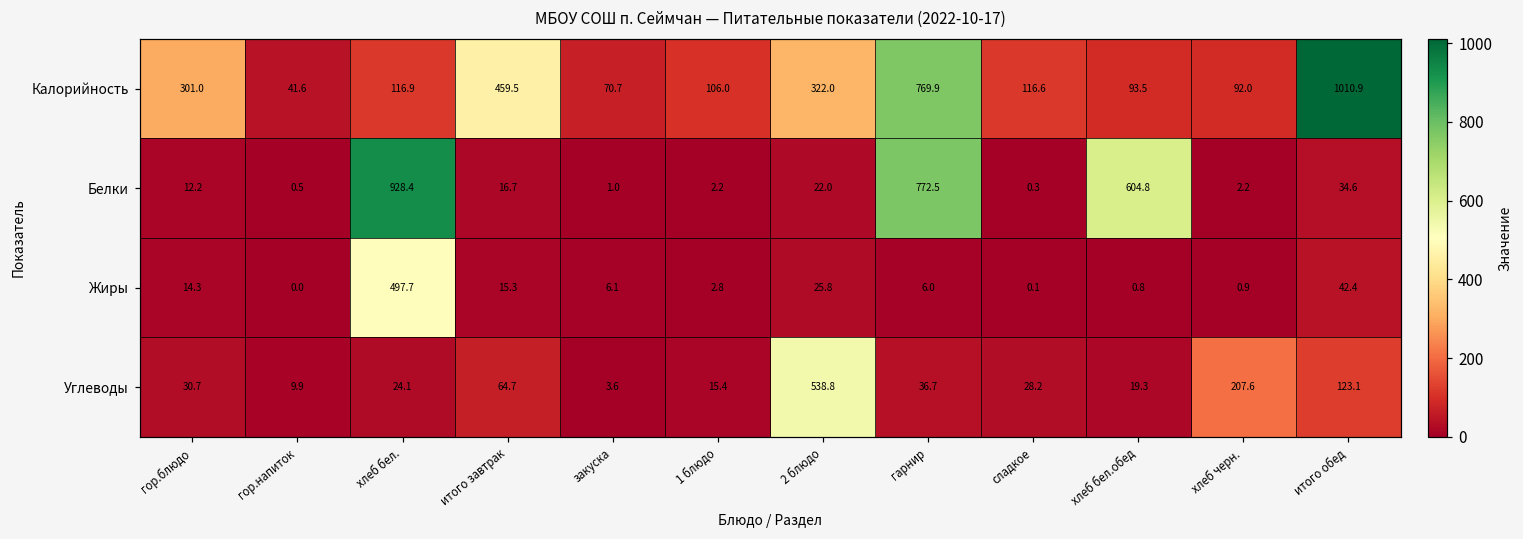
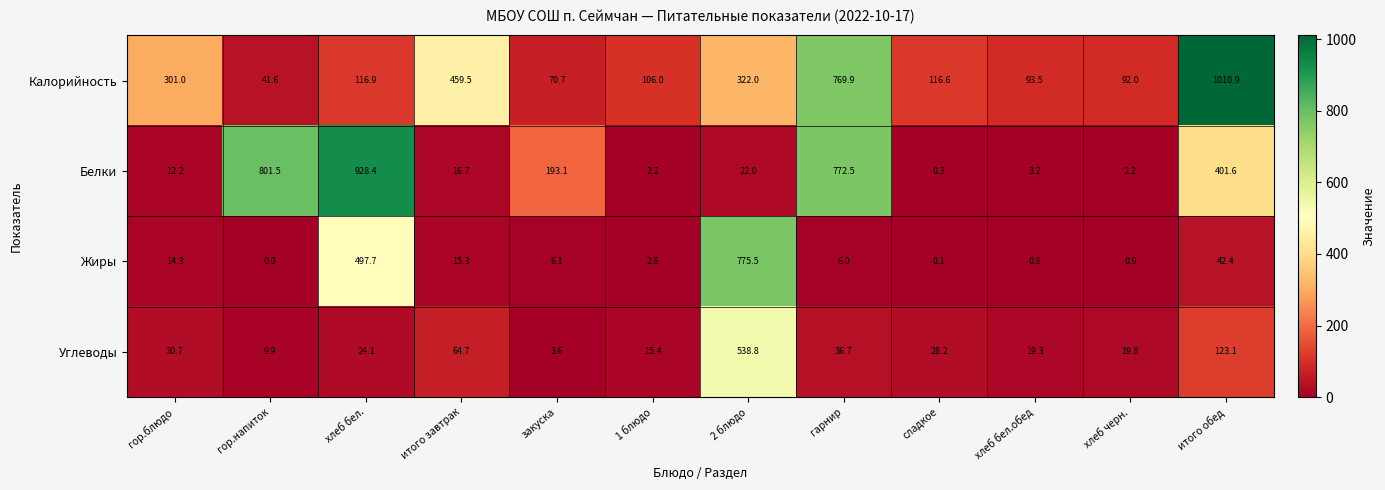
  {
    "Калорийность": {
      "гор.блюдо": 301.0,
      "гор.напиток": 41.6,
      "хлеб бел.": 116.9,
      "итого завтрак": 459.5,
      "закуска": 70.7,
      "1 блюдо": 106.0,
      "2 блюдо": 322.0,
      "гарнир": 769.9,
      "сладкое": 116.6,
      "хлеб бел.обед": 93.5,
      "хлеб черн.": 92.0,
      "итого обед": 1010.9
    },
    "Белки": {
      "гор.блюдо": 12.2,
-     "гор.напиток": 0.5,
+     "гор.напиток": 801.5,
      "хлеб бел.": 928.4,
      "итого завтрак": 16.7,
-     "закуска": 1.0,
+     "закуска": 193.1,
      "1 блюдо": 2.2,
      "2 блюдо": 22.0,
      "гарнир": 772.5,
      "сладкое": 0.3,
-     "хлеб бел.обед": 604.8,
+     "хлеб бел.обед": 3.2,
      "хлеб черн.": 2.2,
-     "итого обед": 34.6
+     "итого обед": 401.6
    },
    "Жиры": {
      "гор.блюдо": 14.3,
      "гор.напиток": 0.0,
      "хлеб бел.": 497.7,
      "итого завтрак": 15.3,
      "закуска": 6.1,
      "1 блюдо": 2.8,
-     "2 блюдо": 25.8,
+     "2 блюдо": 775.5,
      "гарнир": 6.0,
      "сладкое": 0.1,
      "хлеб бел.обед": 0.8,
      "хлеб черн.": 0.9,
      "итого обед": 42.4
    },
    "Углеводы": {
      "гор.блюдо": 30.7,
      "гор.напиток": 9.9,
      "хлеб бел.": 24.1,
      "итого завтрак": 64.7,
      "закуска": 3.6,
      "1 блюдо": 15.4,
      "2 блюдо": 538.8,
      "гарнир": 36.7,
      "сладкое": 28.2,
      "хлеб бел.обед": 19.3,
-     "хлеб черн.": 207.6,
+     "хлеб черн.": 19.8,
      "итого обед": 123.1
    }
  }
